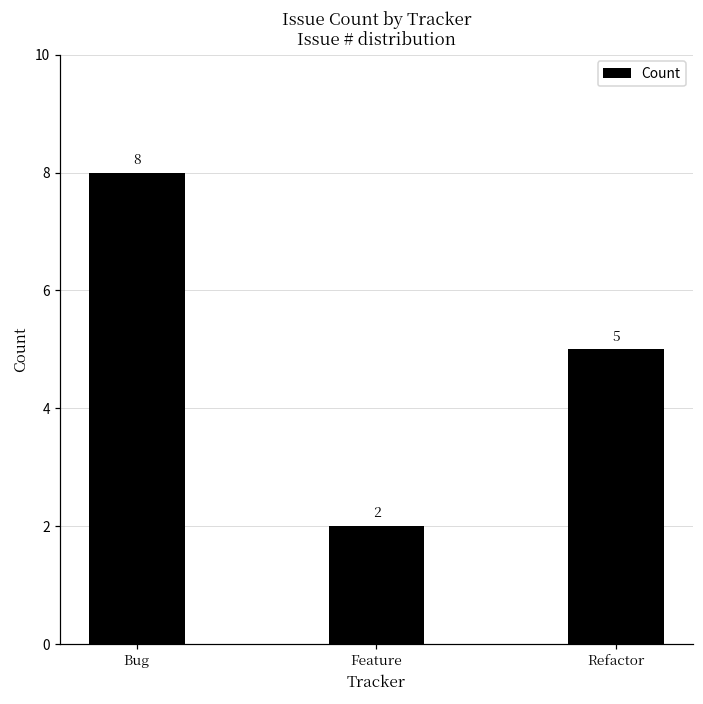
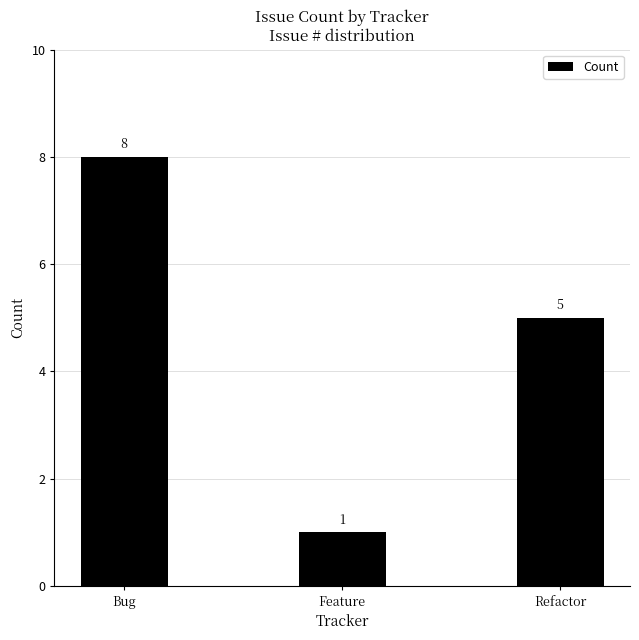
  {
    "Bug": 8,
-   "Feature": 2,
+   "Feature": 1,
    "Refactor": 5
  }
